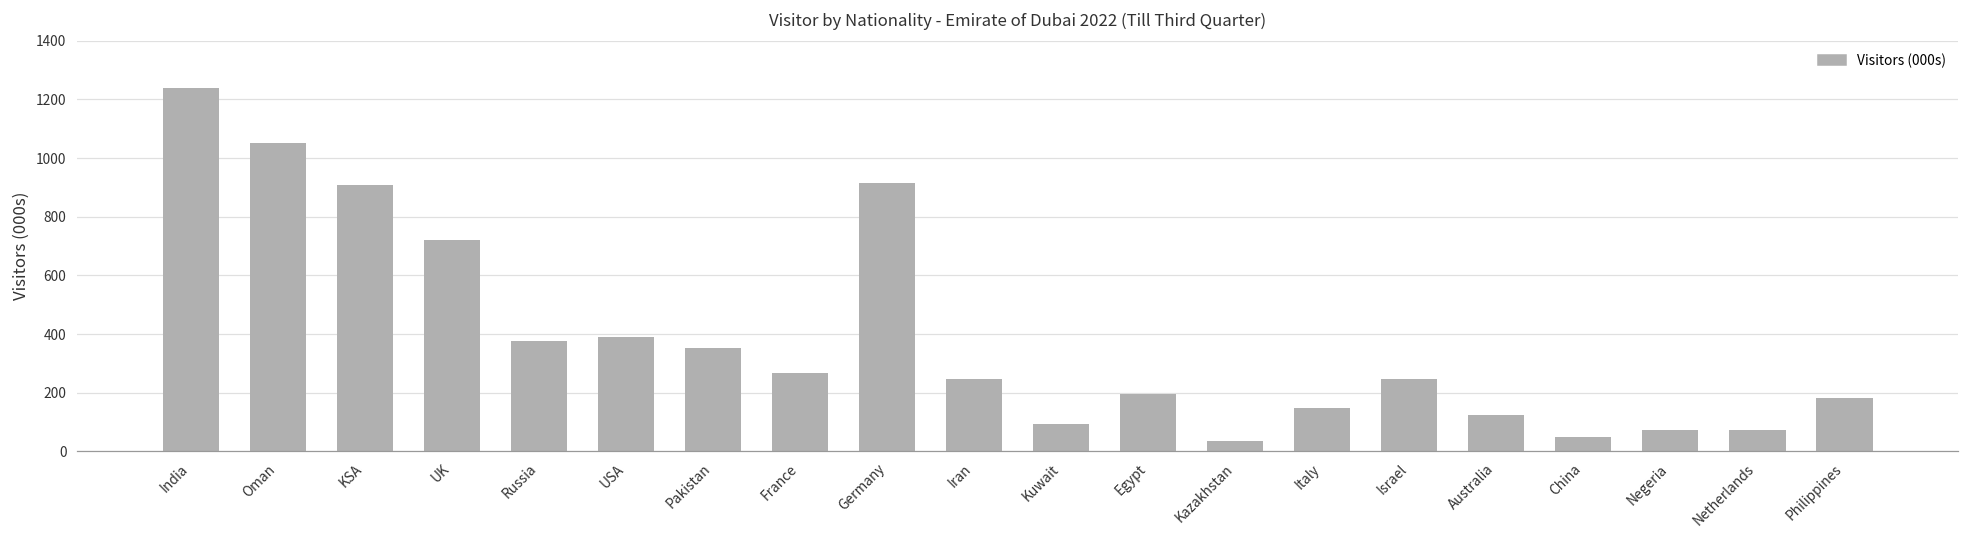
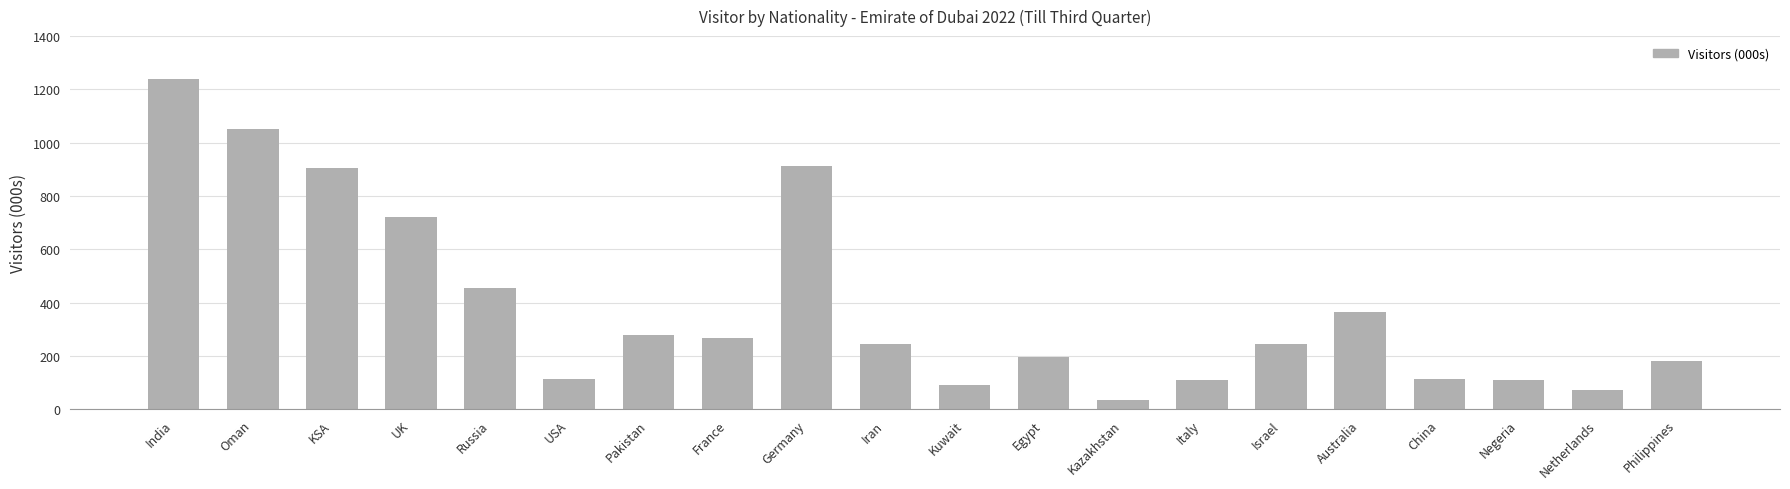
  {
    "India": 1240,
    "Oman": 1050,
    "KSA": 910,
    "UK": 720,
-   "Russia": 380,
-   "USA": 390,
-   "Pakistan": 350,
+   "Russia": 450,
+   "USA": 120,
+   "Pakistan": 280,
    "France": 270,
    "Germany": 910,
    "Iran": 250,
    "Kuwait": 90,
    "Egypt": 200,
    "Kazakhstan": 40,
-   "Italy": 150,
+   "Italy": 110,
    "Israel": 250,
-   "Australia": 120,
-   "China": 50,
-   "Negeria": 70,
+   "Australia": 360,
+   "China": 110,
+   "Negeria": 110,
    "Netherlands": 70,
    "Philippines": 180
  }
